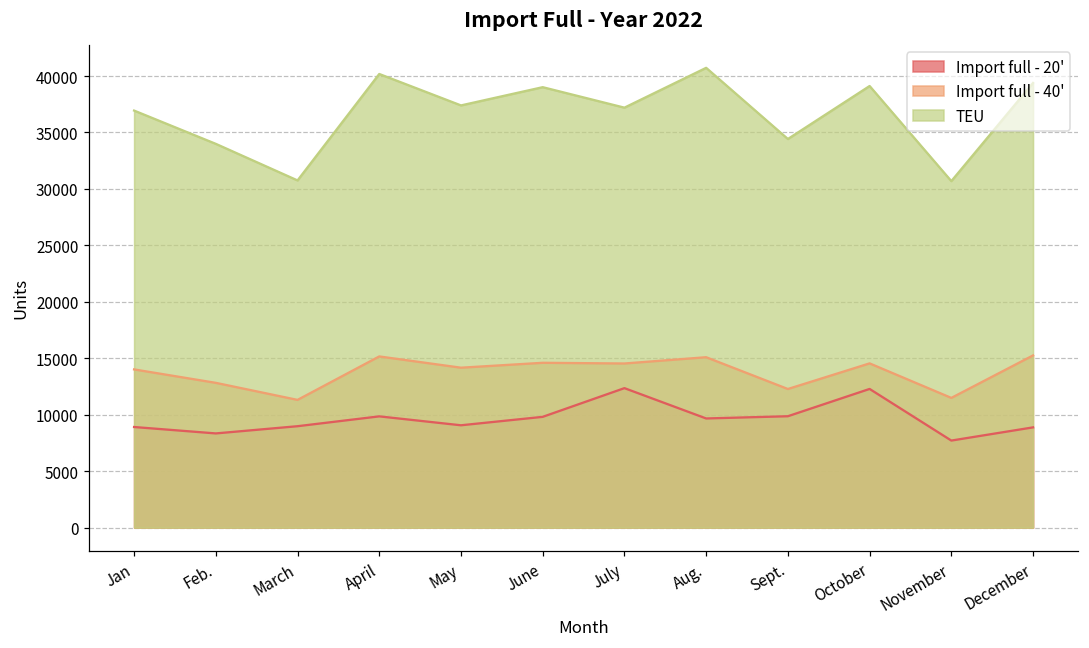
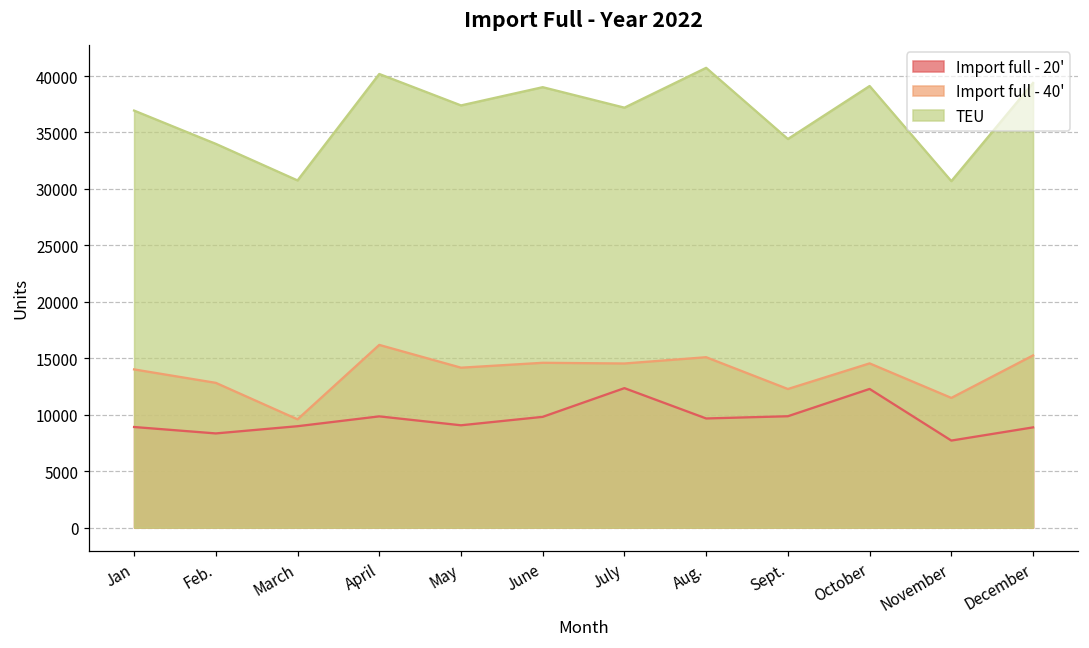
  {
    "Import full - 20'": {
      "Jan": 8900,
      "Feb.": 8300,
      "March": 9000,
      "April": 9900,
      "May": 9100,
      "June": 9800,
      "July": 12400,
      "Aug.": 9700,
      "Sept.": 9900,
      "October": 12300,
      "November": 7700,
      "December": 8900
    },
    "Import full - 40'": {
      "Jan": 14000,
      "Feb.": 12800,
-     "March": 11300,
-     "April": 15200,
+     "March": 9600,
+     "April": 16200,
      "May": 14200,
      "June": 14600,
      "July": 14500,
      "Aug.": 15100,
      "Sept.": 12300,
      "October": 14500,
      "November": 11500,
      "December": 15300
    },
    "TEU": {
      "Jan": 36900,
      "Feb.": 34000,
      "March": 30800,
      "April": 40200,
      "May": 37400,
      "June": 39000,
      "July": 37200,
      "Aug.": 40700,
      "Sept.": 34400,
      "October": 39100,
      "November": 30700
    }
  }
